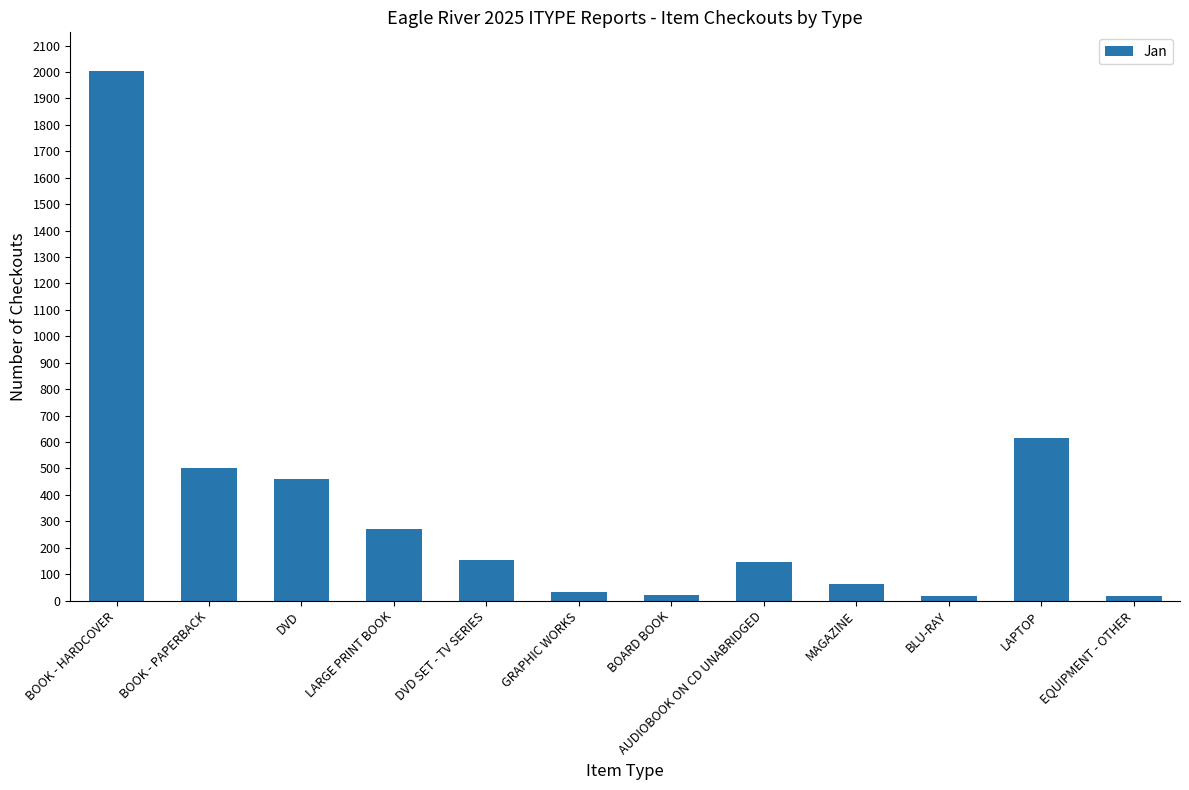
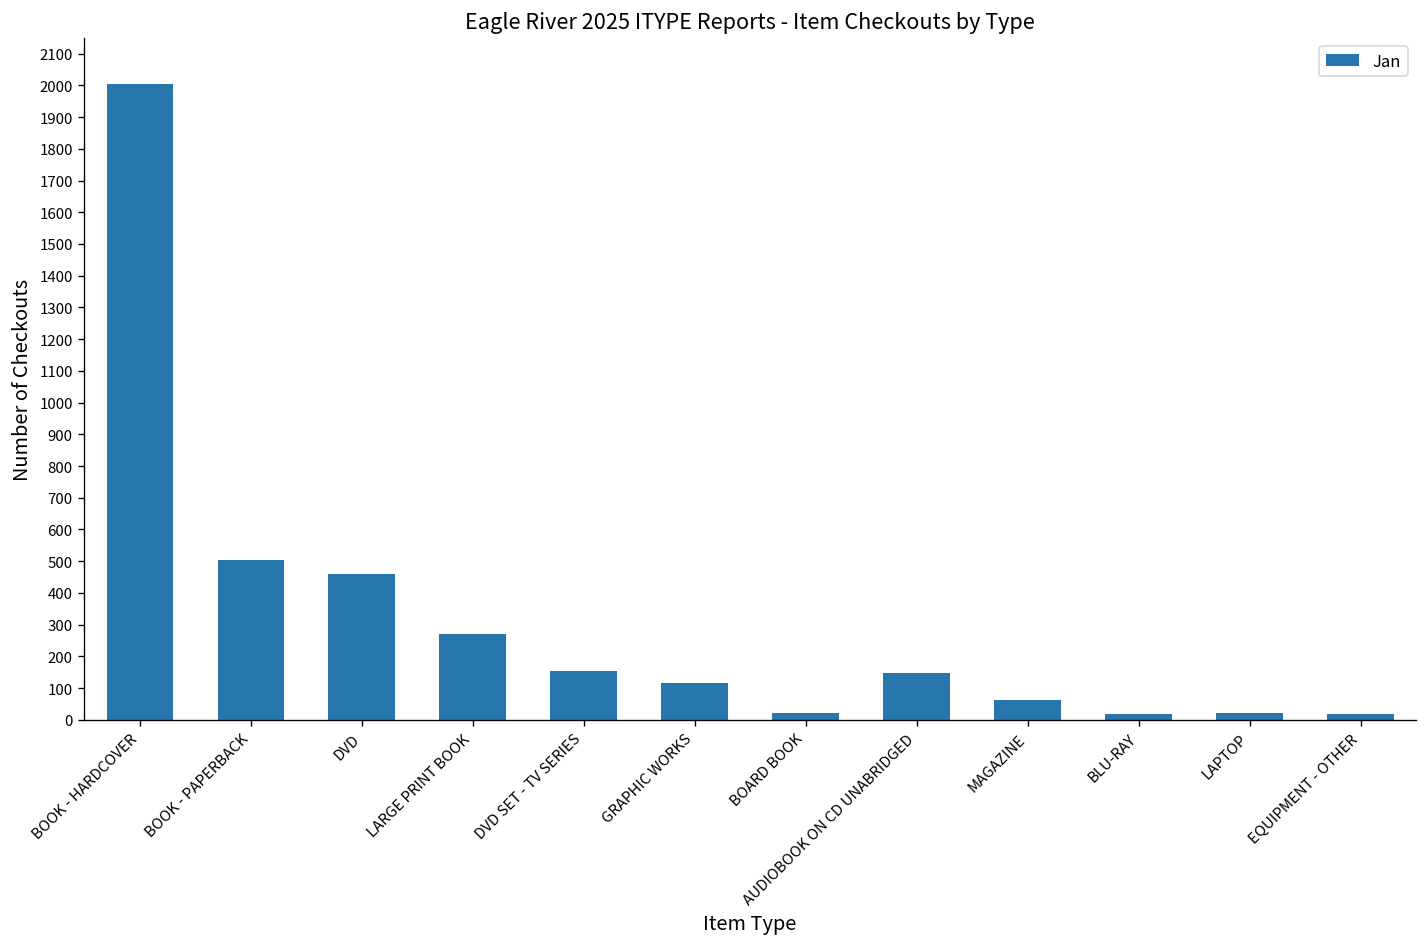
  {
    "BOOK - HARDCOVER": 2010,
    "BOOK - PAPERBACK": 500,
    "DVD": 460,
    "LARGE PRINT BOOK": 270,
    "DVD SET - TV SERIES": 150,
-   "GRAPHIC WORKS": 30,
+   "GRAPHIC WORKS": 120,
    "BOARD BOOK": 20,
    "AUDIOBOOK ON CD UNABRIDGED": 150,
    "MAGAZINE": 60,
    "BLU-RAY": 20,
-   "LAPTOP": 620,
+   "LAPTOP": 20,
    "EQUIPMENT - OTHER": 20
  }
